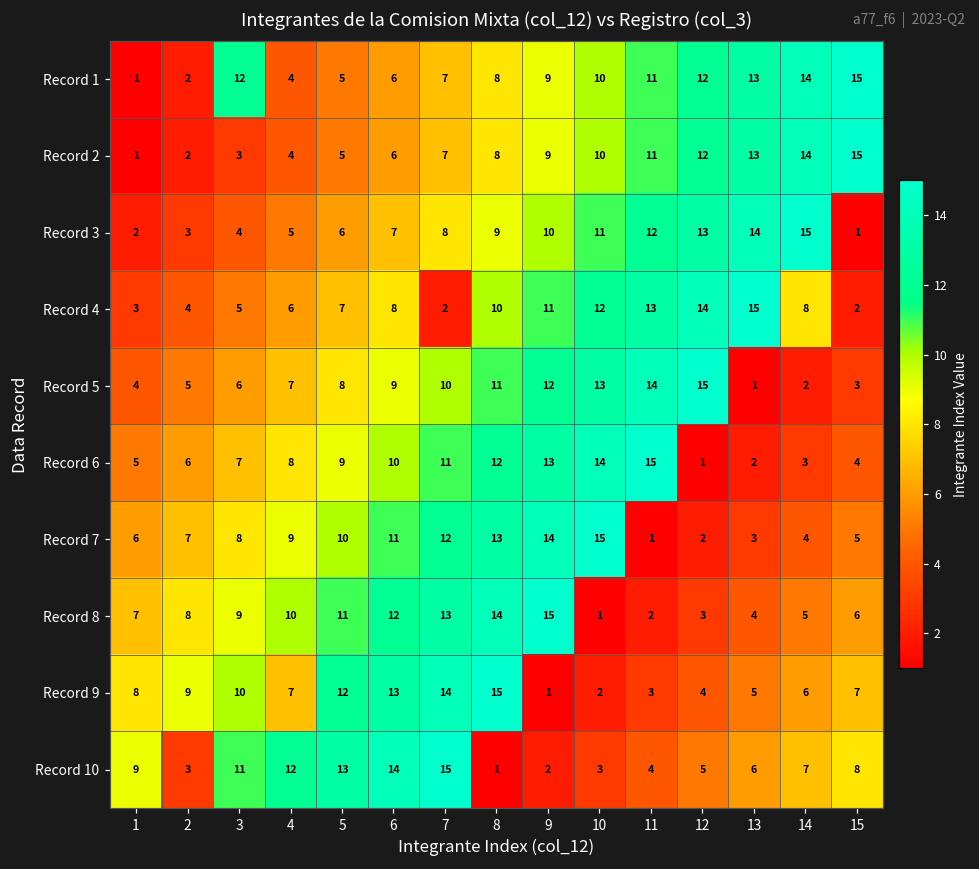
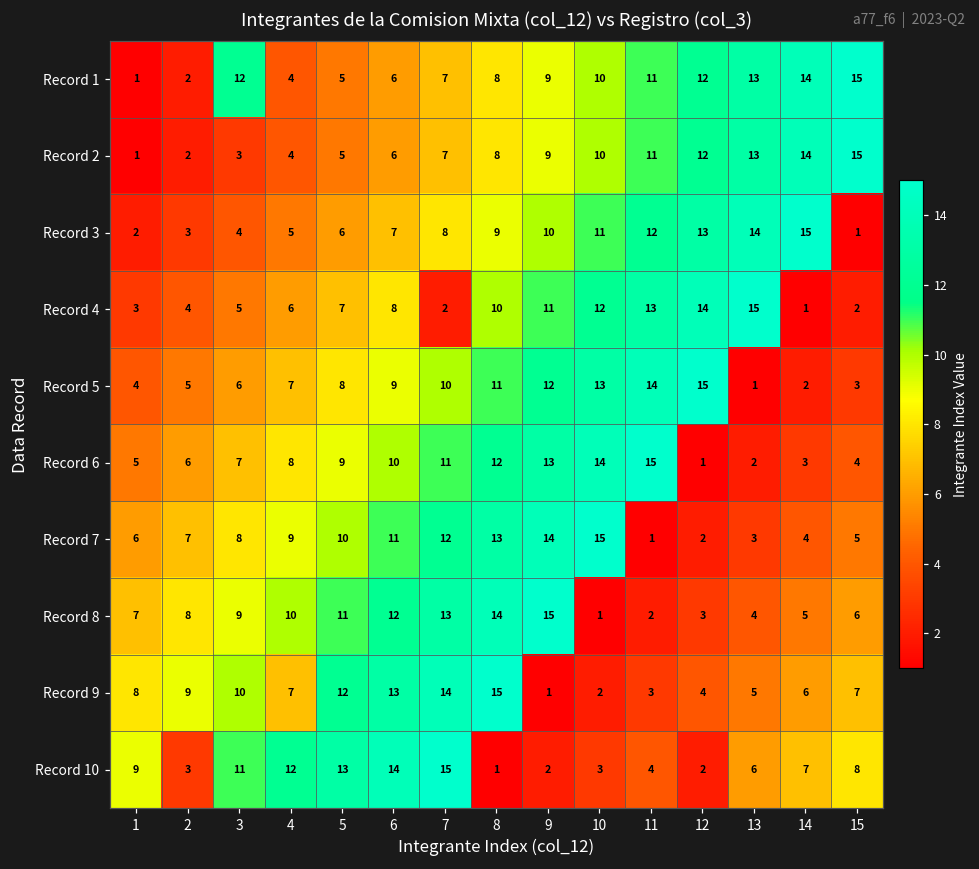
  {
    "Record 1": {
      "1": 1,
      "2": 2,
      "3": 12,
      "4": 4,
      "5": 5,
      "6": 6,
      "7": 7,
      "8": 8,
      "9": 9,
      "10": 10,
      "11": 11,
      "12": 12,
      "13": 13,
      "14": 14,
      "15": 15
    },
    "Record 2": {
      "1": 1,
      "2": 2,
      "3": 3,
      "4": 4,
      "5": 5,
      "6": 6,
      "7": 7,
      "8": 8,
      "9": 9,
      "10": 10,
      "11": 11,
      "12": 12,
      "13": 13,
      "14": 14,
      "15": 15
    },
    "Record 3": {
      "1": 2,
      "2": 3,
      "3": 4,
      "4": 5,
      "5": 6,
      "6": 7,
      "7": 8,
      "8": 9,
      "9": 10,
      "10": 11,
      "11": 12,
      "12": 13,
      "13": 14,
      "14": 15,
      "15": 1
    },
    "Record 4": {
      "1": 3,
      "2": 4,
      "3": 5,
      "4": 6,
      "5": 7,
      "6": 8,
      "7": 2,
      "8": 10,
      "9": 11,
      "10": 12,
      "11": 13,
      "12": 14,
      "13": 15,
-     "14": 8,
+     "14": 1,
      "15": 2
    },
    "Record 5": {
      "1": 4,
      "2": 5,
      "3": 6,
      "4": 7,
      "5": 8,
      "6": 9,
      "7": 10,
      "8": 11,
      "9": 12,
      "10": 13,
      "11": 14,
      "12": 15,
      "13": 1,
      "14": 2,
      "15": 3
    },
    "Record 6": {
      "1": 5,
      "2": 6,
      "3": 7,
      "4": 8,
      "5": 9,
      "6": 10,
      "7": 11,
      "8": 12,
      "9": 13,
      "10": 14,
      "11": 15,
      "12": 1,
      "13": 2,
      "14": 3,
      "15": 4
    },
    "Record 7": {
      "1": 6,
      "2": 7,
      "3": 8,
      "4": 9,
      "5": 10,
      "6": 11,
      "7": 12,
      "8": 13,
      "9": 14,
      "10": 15,
      "11": 1,
      "12": 2,
      "13": 3,
      "14": 4,
      "15": 5
    },
    "Record 8": {
      "1": 7,
      "2": 8,
      "3": 9,
      "4": 10,
      "5": 11,
      "6": 12,
      "7": 13,
      "8": 14,
      "9": 15,
      "10": 1,
      "11": 2,
      "12": 3,
      "13": 4,
      "14": 5,
      "15": 6
    },
    "Record 9": {
      "1": 8,
      "2": 9,
      "3": 10,
      "4": 7,
      "5": 12,
      "6": 13,
      "7": 14,
      "8": 15,
      "9": 1,
      "10": 2,
      "11": 3,
      "12": 4,
      "13": 5,
      "14": 6,
      "15": 7
    },
    "Record 10": {
      "1": 9,
      "2": 3,
      "3": 11,
      "4": 12,
      "5": 13,
      "6": 14,
      "7": 15,
      "8": 1,
      "9": 2,
      "10": 3,
      "11": 4,
-     "12": 5,
+     "12": 2,
      "13": 6,
      "14": 7,
      "15": 8
    }
  }
